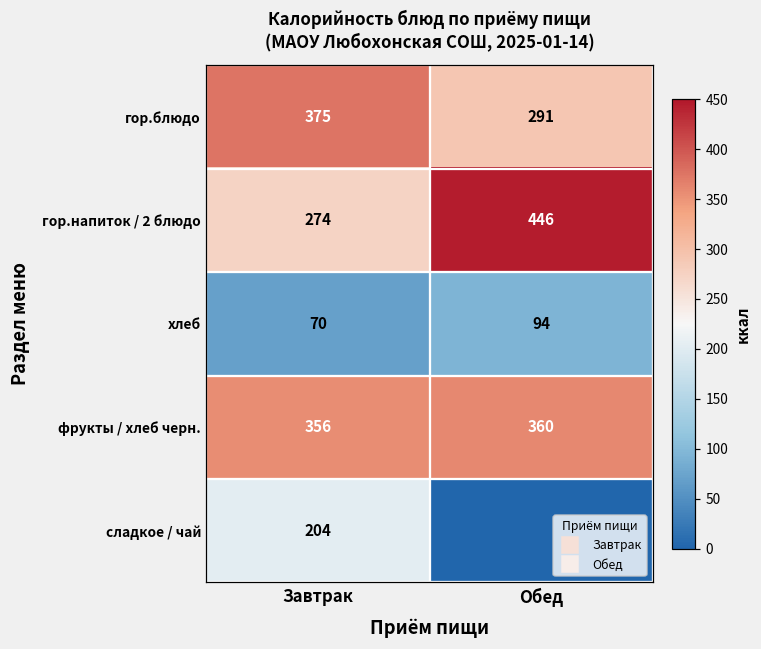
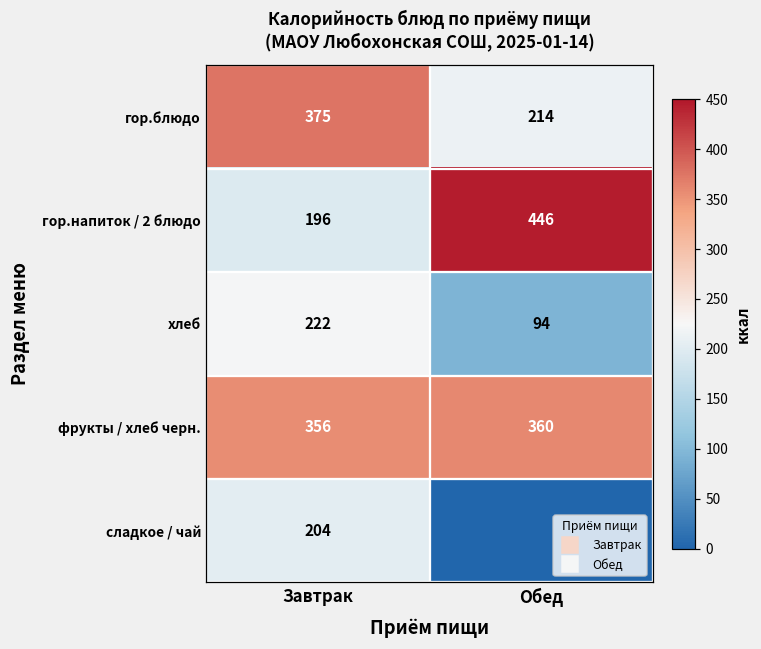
  {
    "гор.блюдо": {
      "Завтрак": 375,
-     "Обед": 291
+     "Обед": 214
    },
    "гор.напиток / 2 блюдо": {
-     "Завтрак": 274,
+     "Завтрак": 196,
      "Обед": 446
    },
    "хлеб": {
-     "Завтрак": 70,
+     "Завтрак": 222,
      "Обед": 94
    },
    "фрукты / хлеб черн.": {
      "Завтрак": 356,
      "Обед": 360
    },
    "сладкое / чай": {
      "Завтрак": 204
    }
  }
